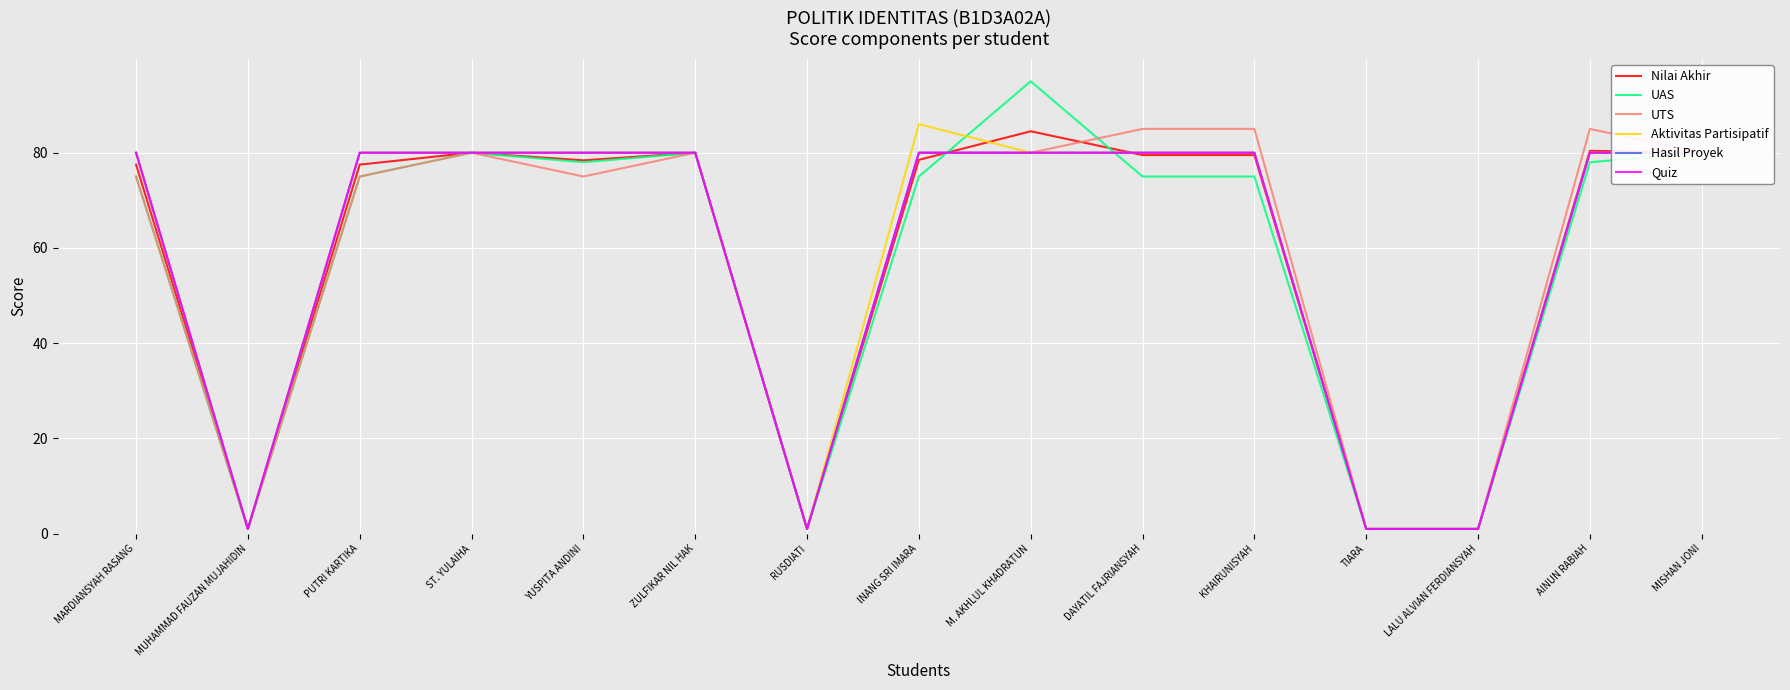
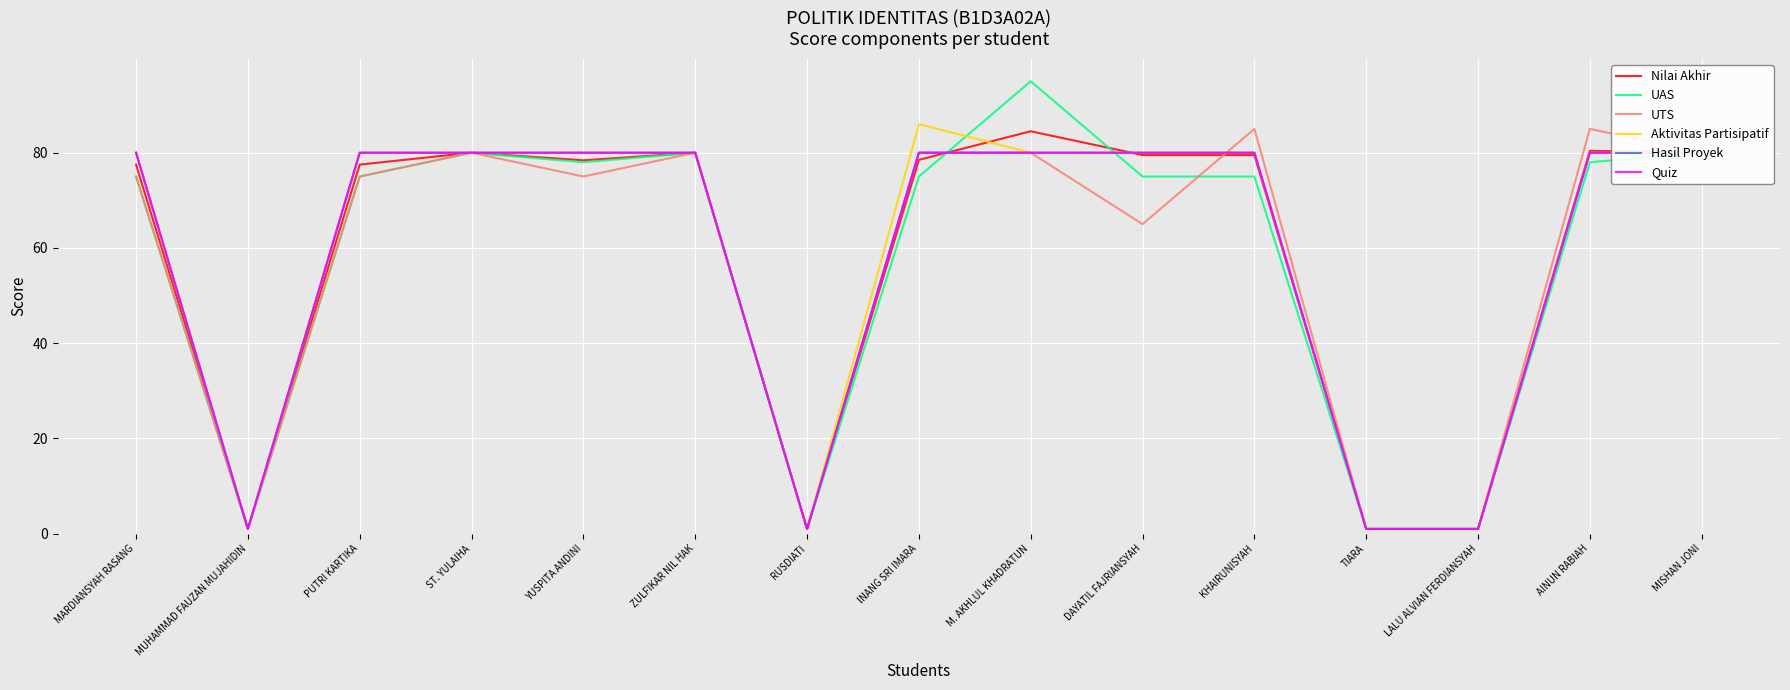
  {
    "Nilai Akhir": {
      "MARDIANSYAH RASANG": 78,
      "PUTRI KARTIKA": 78,
      "INANG SRI IMARA": 79,
      "M. AKHLUL KHADRATUN": 85
    },
    "UAS": {
      "INANG SRI IMARA": 75,
      "M. AKHLUL KHADRATUN": 95,
      "DAYATIL FAJRIANSYAH": 75,
      "KHAIRUNISYAH": 75,
      "AINUN RABIAH": 78
    },
    "UTS": {
      "YUSPITA ANDINI": 75,
-     "DAYATIL FAJRIANSYAH": 85,
+     "DAYATIL FAJRIANSYAH": 65,
      "KHAIRUNISYAH": 85,
      "AINUN RABIAH": 85
    },
    "Aktivitas Partisipatif": {
      "INANG SRI IMARA": 86
    }
  }
